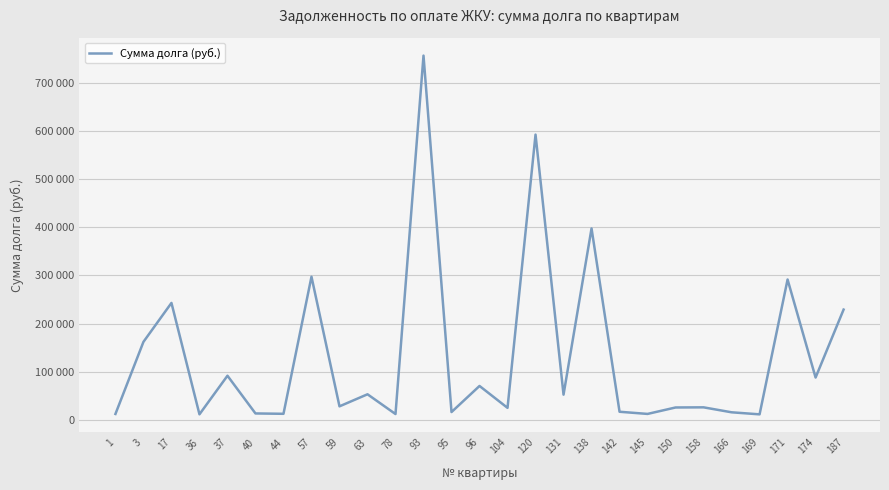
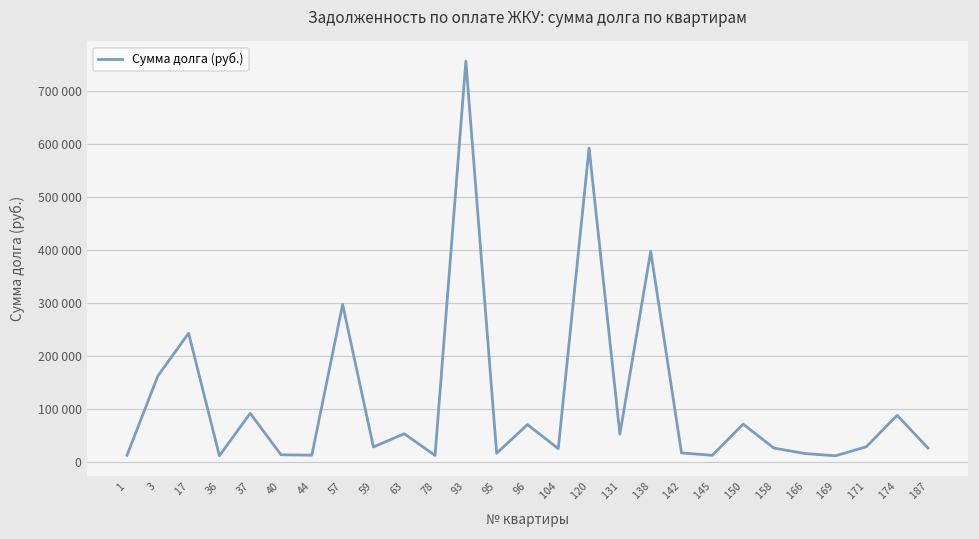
  {
    "1": 10000,
    "3": 160000,
    "17": 240000,
    "36": 10000,
    "37": 90000,
    "40": 10000,
    "44": 10000,
    "57": 300000,
    "59": 30000,
    "63": 50000,
    "78": 10000,
    "93": 760000,
    "95": 20000,
    "96": 70000,
    "104": 30000,
    "120": 590000,
    "131": 50000,
    "138": 400000,
    "142": 20000,
    "145": 10000,
-   "150": 30000,
+   "150": 70000,
    "158": 30000,
    "166": 20000,
    "169": 10000,
-   "171": 290000,
+   "171": 30000,
    "174": 90000,
-   "187": 230000
+   "187": 30000
  }
